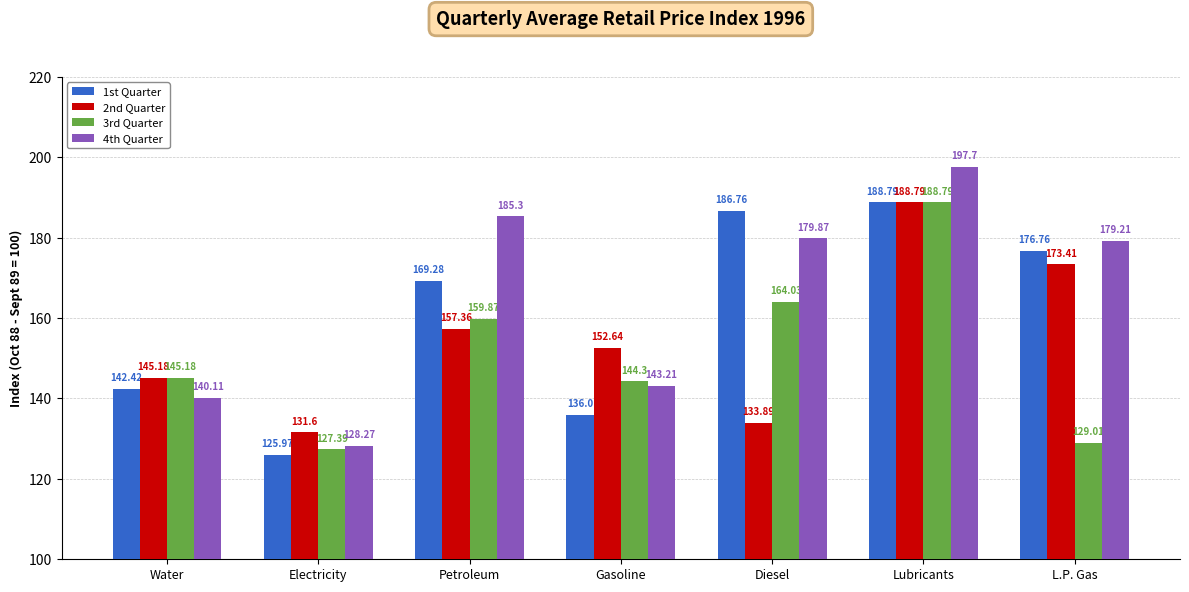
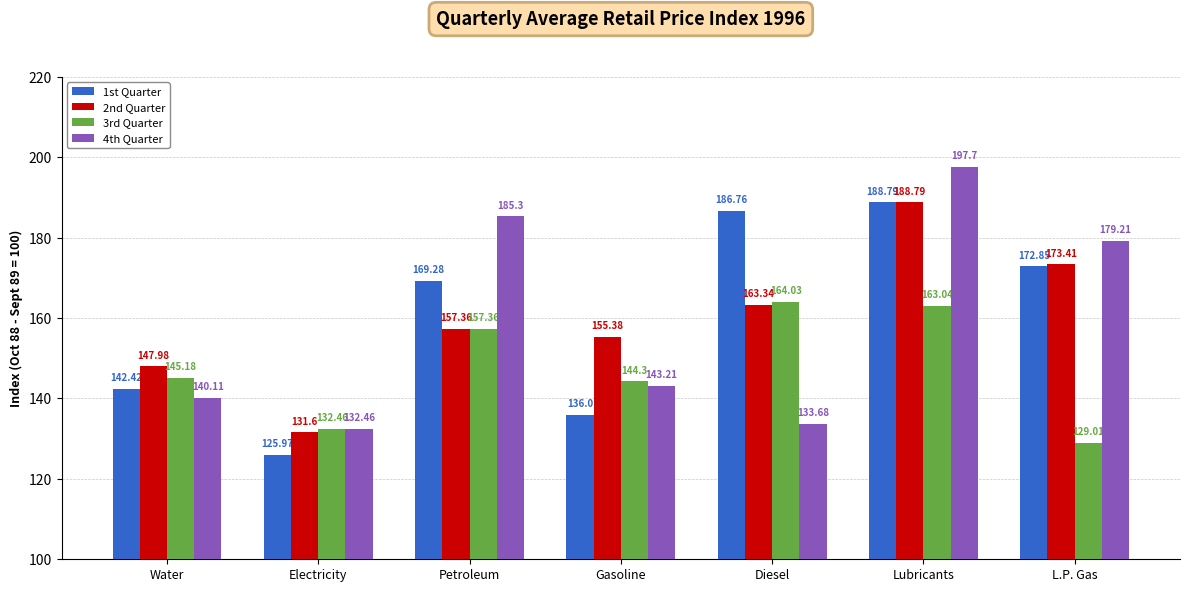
  {
    "1st Quarter": {
      "Water": 142.42,
      "Electricity": 125.97,
      "Petroleum": 169.28,
      "Gasoline": 136.0,
      "Diesel": 186.76,
-     "L.P. Gas": 176.76
+     "L.P. Gas": 172.85
    },
    "2nd Quarter": {
-     "Water": 145.18,
+     "Water": 147.98,
      "Electricity": 131.6,
      "Petroleum": 157.36,
-     "Gasoline": 152.64,
-     "Diesel": 133.89,
+     "Gasoline": 155.38,
+     "Diesel": 163.34,
      "L.P. Gas": 173.41
    },
    "3rd Quarter": {
      "Water": 145.18,
-     "Electricity": 127.39,
-     "Petroleum": 159.87,
+     "Electricity": 132.46,
+     "Petroleum": 157.36,
      "Gasoline": 144.3,
      "Diesel": 164.03,
-     "Lubricants": 188.79,
+     "Lubricants": 163.04,
      "L.P. Gas": 129.01
    },
    "4th Quarter": {
      "Water": 140.11,
-     "Electricity": 128.27,
+     "Electricity": 132.46,
      "Petroleum": 185.3,
      "Gasoline": 143.21,
-     "Diesel": 179.87,
+     "Diesel": 133.68,
      "Lubricants": 197.7,
      "L.P. Gas": 179.21
    }
  }
